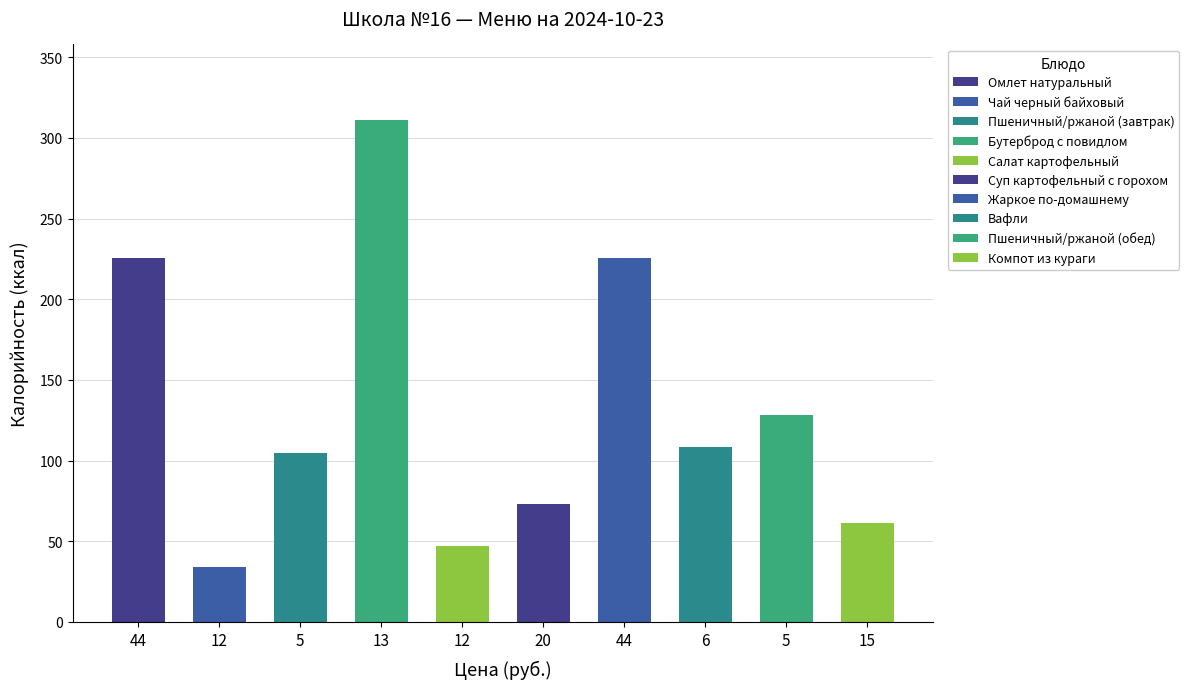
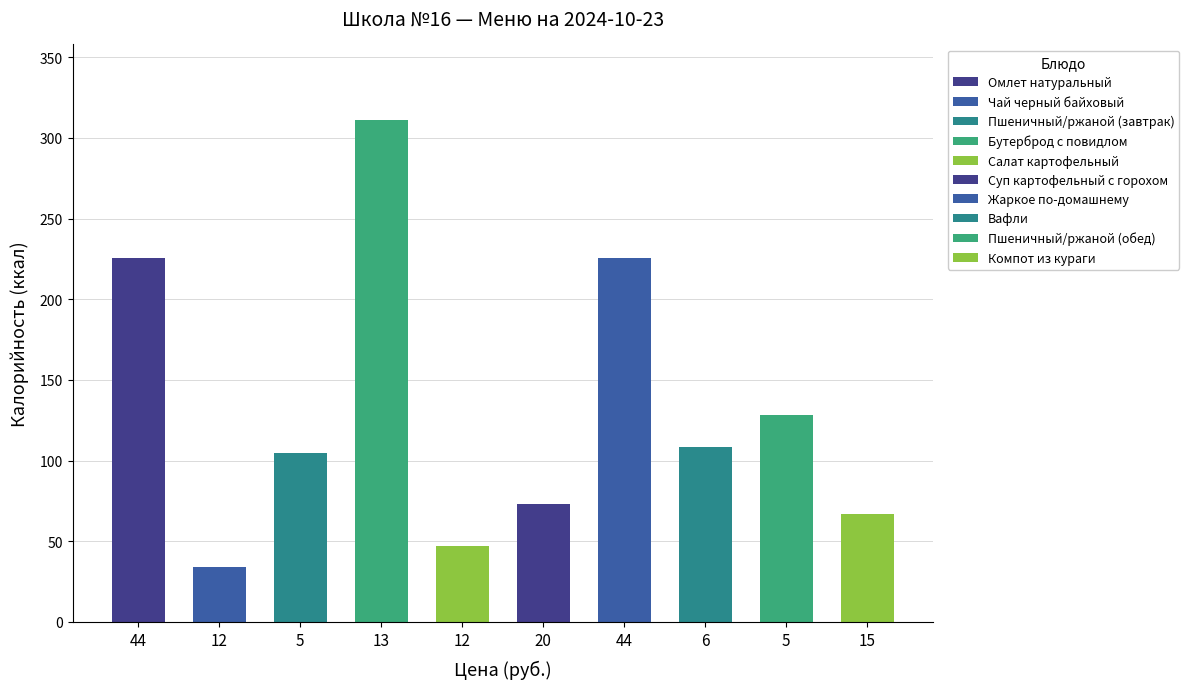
  {
    "13": 311,
    "20": 73,
    "6": 108,
-   "15": 61
+   "15": 67
  }
